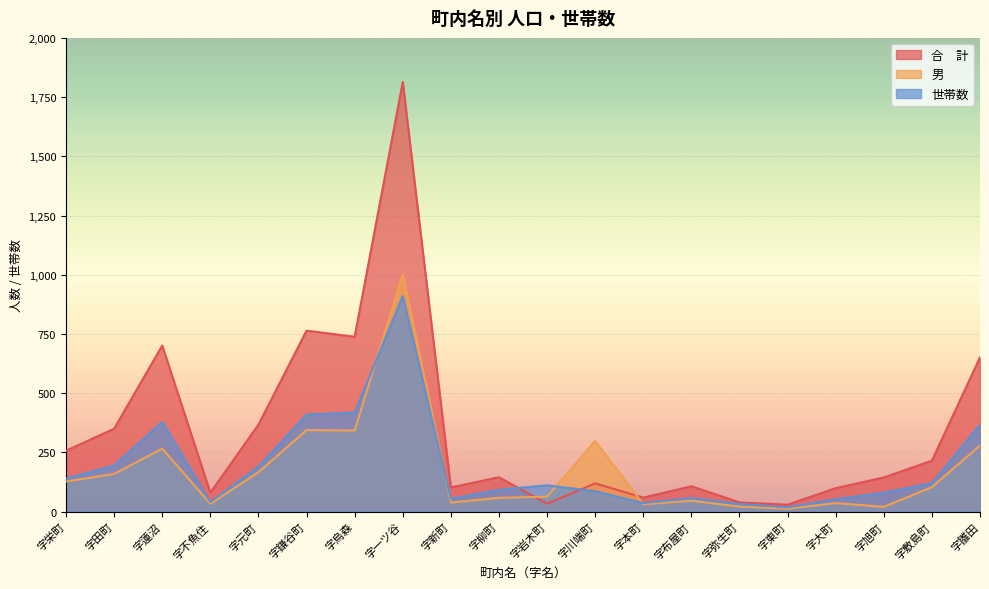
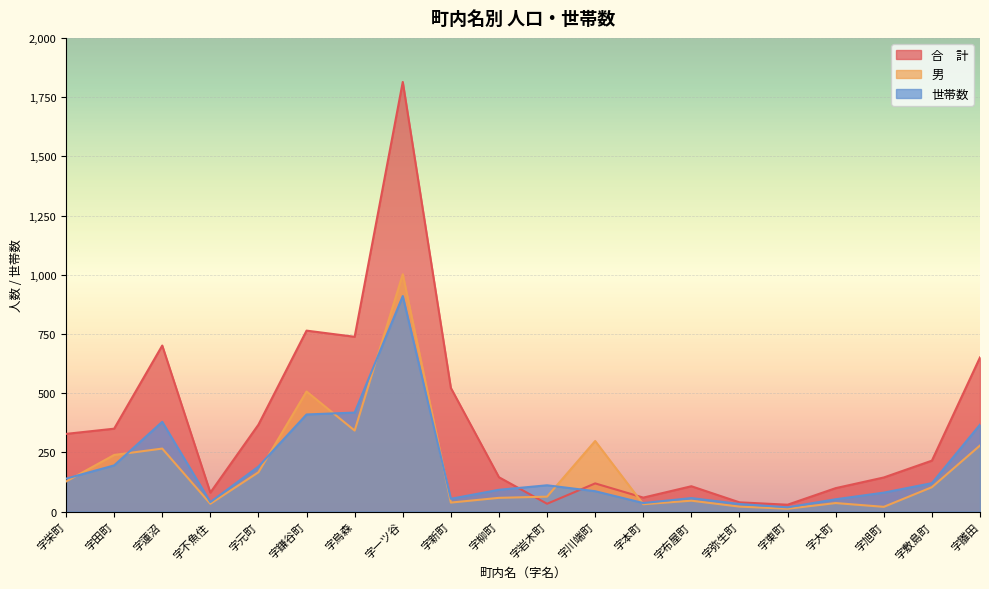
  {
    "合 計": {
-     "字栄町": "260",
+     "字栄町": "330",
      "字田町": "350",
      "字蓮沼": "700",
      "字不魚住": "80",
      "字元町": "370",
      "字鎌谷町": "760",
      "字烏森": "740",
      "字一ツ谷": "1,810",
-     "字新町": "100",
+     "字新町": "520",
      "字柳町": "150",
      "字岩木町": "30",
      "字川端町": "120",
      "字本町": "60",
      "字布屋町": "110",
      "字東町": "30",
      "字大町": "100",
      "字旭町": "140",
      "字敷島町": "220",
      "字雛田": "650"
    },
    "男": {
      "字栄町": "130",
-     "字田町": "160",
+     "字田町": "240",
      "字蓮沼": "270",
      "字元町": "170",
-     "字鎌谷町": "340",
+     "字鎌谷町": "510",
      "字烏森": "340",
      "字一ツ谷": "1,000",
      "字新町": "40",
      "字柳町": "60",
      "字岩木町": "60",
      "字川端町": "300",
      "字布屋町": "50",
      "字弥生町": "20",
      "字大町": "40",
      "字旭町": "20",
      "字敷島町": "100",
      "字雛田": "280"
    },
    "世帯数": {
      "字栄町": "140",
      "字田町": "200",
      "字蓮沼": "380",
      "字元町": "190",
      "字鎌谷町": "410",
      "字烏森": "420",
      "字一ツ谷": "910",
      "字新町": "50",
      "字柳町": "90",
      "字岩木町": "110",
      "字川端町": "90",
      "字布屋町": "60",
      "字大町": "50",
      "字旭町": "80",
      "字敷島町": "120",
      "字雛田": "370"
    }
  }
